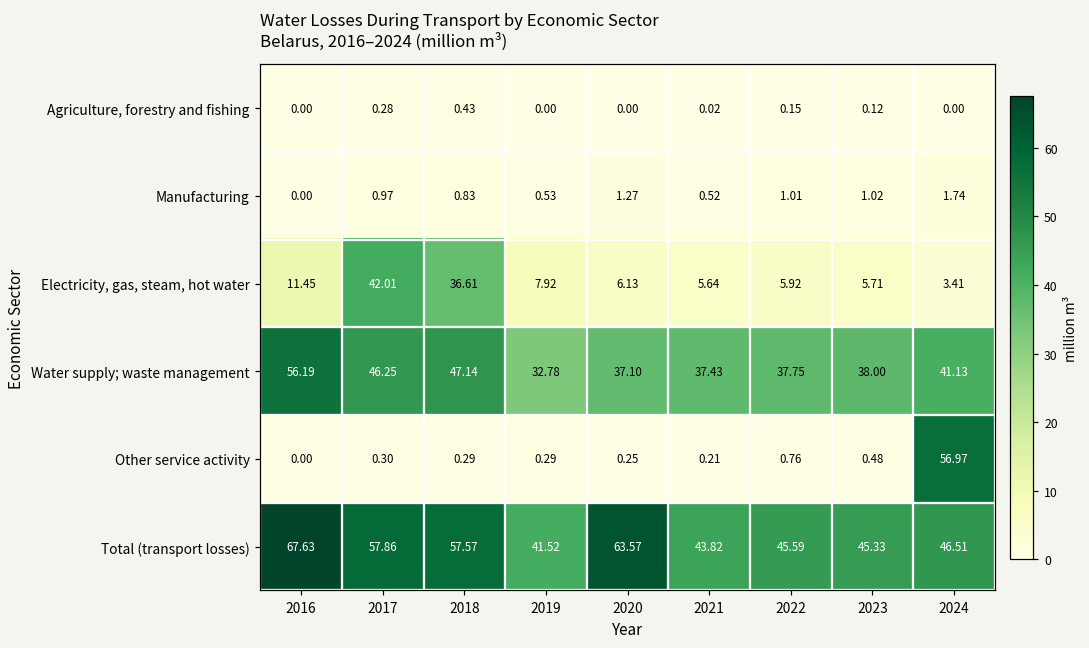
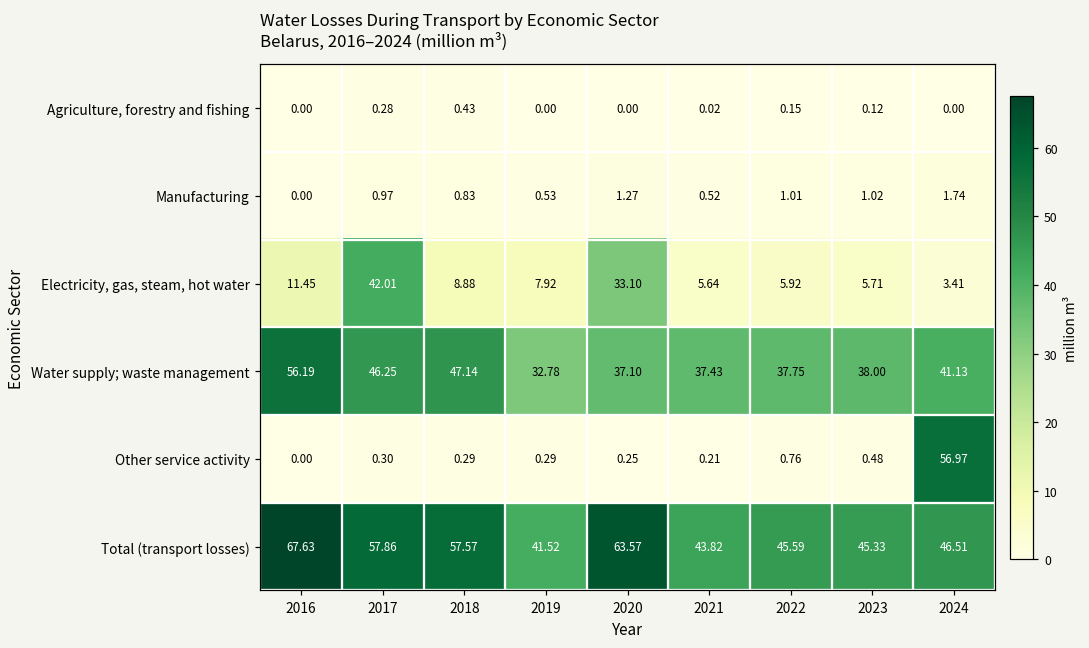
  {
    "Agriculture, forestry and fishing": {
      "2016": 0.00,
      "2017": 0.28,
      "2018": 0.43,
      "2019": 0.00,
      "2020": 0.00,
      "2021": 0.02,
      "2022": 0.15,
      "2023": 0.12,
      "2024": 0.00
    },
    "Manufacturing": {
      "2016": 0.00,
      "2017": 0.97,
      "2018": 0.83,
      "2019": 0.53,
      "2020": 1.27,
      "2021": 0.52,
      "2022": 1.01,
      "2023": 1.02,
      "2024": 1.74
    },
    "Electricity, gas, steam, hot water": {
      "2016": 11.45,
      "2017": 42.01,
-     "2018": 36.61,
+     "2018": 8.88,
      "2019": 7.92,
-     "2020": 6.13,
+     "2020": 33.10,
      "2021": 5.64,
      "2022": 5.92,
      "2023": 5.71,
      "2024": 3.41
    },
    "Water supply; waste management": {
      "2016": 56.19,
      "2017": 46.25,
      "2018": 47.14,
      "2019": 32.78,
      "2020": 37.10,
      "2021": 37.43,
      "2022": 37.75,
      "2023": 38.00,
      "2024": 41.13
    },
    "Other service activity": {
      "2016": 0.00,
      "2017": 0.30,
      "2018": 0.29,
      "2019": 0.29,
      "2020": 0.25,
      "2021": 0.21,
      "2022": 0.76,
      "2023": 0.48,
      "2024": 56.97
    },
    "Total (transport losses)": {
      "2016": 67.63,
      "2017": 57.86,
      "2018": 57.57,
      "2019": 41.52,
      "2020": 63.57,
      "2021": 43.82,
      "2022": 45.59,
      "2023": 45.33,
      "2024": 46.51
    }
  }
